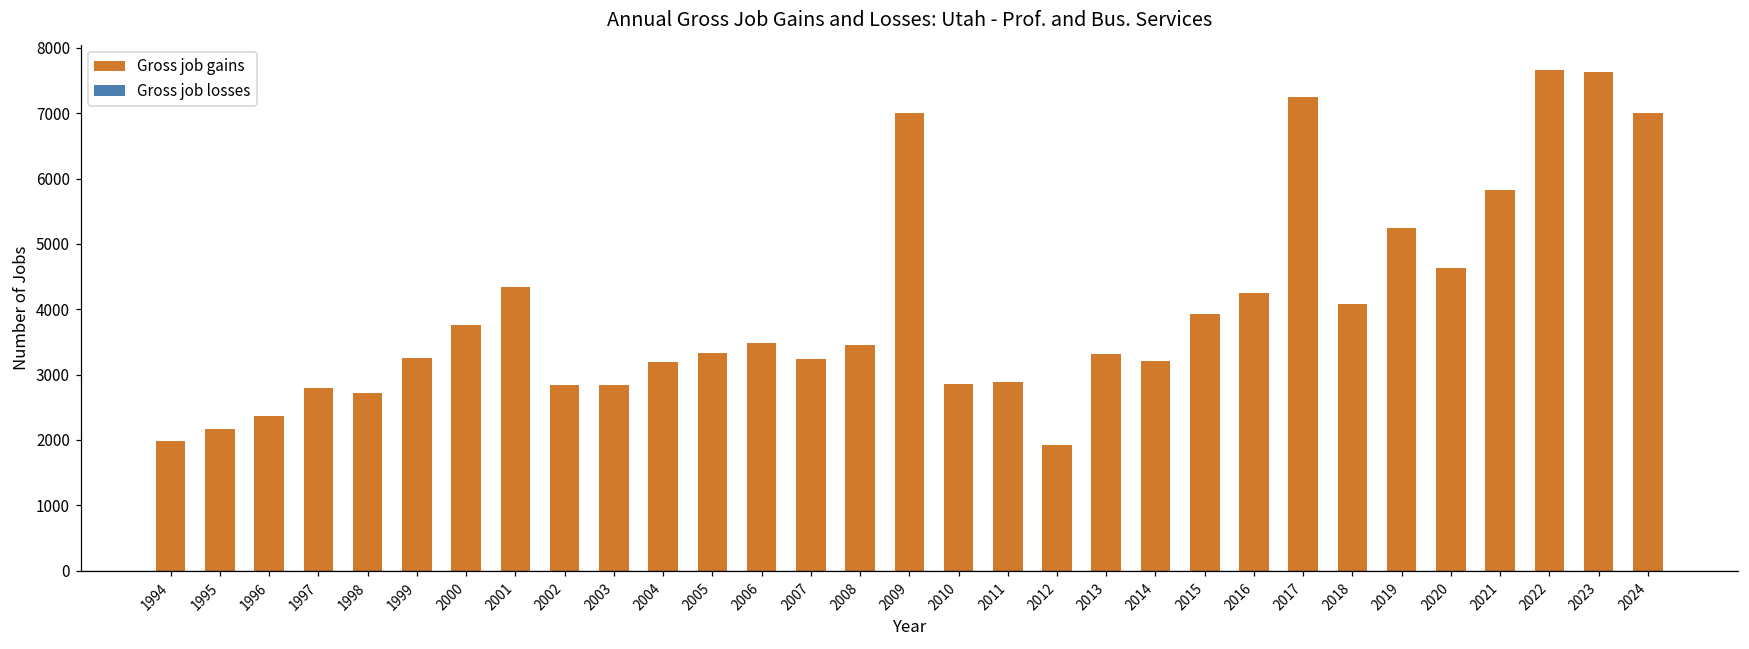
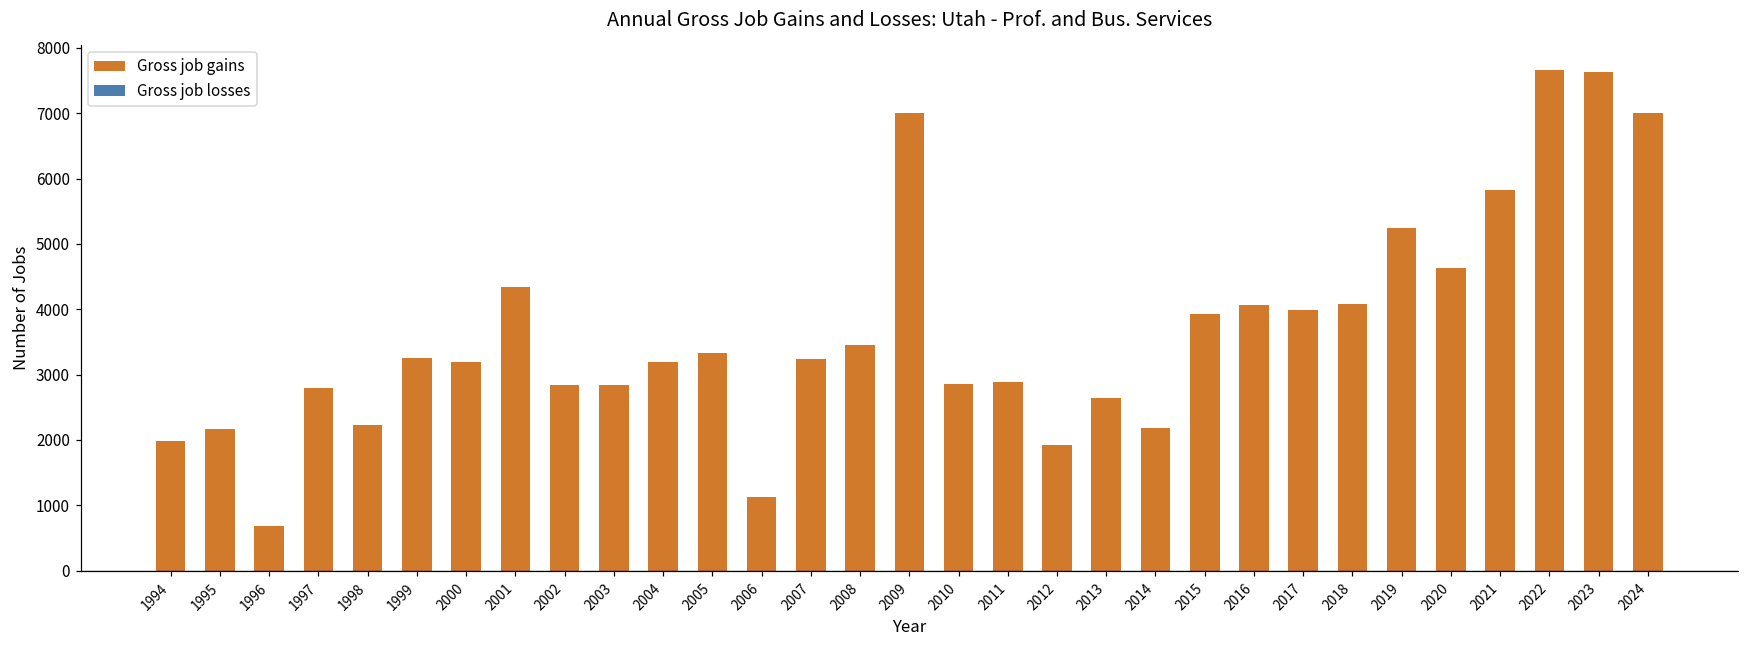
  {
    "Gross job gains": {
      "1994": 2000,
      "1995": 2200,
-     "1996": 2400,
+     "1996": 700,
      "1997": 2800,
-     "1998": 2700,
+     "1998": 2200,
      "1999": 3200,
-     "2000": 3800,
+     "2000": 3200,
      "2001": 4300,
      "2002": 2800,
      "2003": 2800,
      "2004": 3200,
      "2005": 3300,
-     "2006": 3500,
+     "2006": 1100,
      "2007": 3200,
      "2008": 3500,
      "2009": 7000,
      "2010": 2900,
      "2011": 2900,
      "2012": 1900,
-     "2013": 3300,
-     "2014": 3200,
+     "2013": 2600,
+     "2014": 2200,
      "2015": 3900,
-     "2016": 4300,
-     "2017": 7200,
+     "2016": 4100,
+     "2017": 4000,
      "2018": 4100,
      "2019": 5200,
      "2020": 4600,
      "2021": 5800,
      "2022": 7700,
      "2023": 7600,
      "2024": 7000
    },
    "Gross job losses": {
      "1994": 0,
      "1995": 0,
      "1996": 0,
      "1997": 0,
      "1998": 0,
      "1999": 0,
      "2000": 0,
      "2001": 0,
      "2002": 0,
      "2003": 0,
      "2004": 0,
      "2005": 0,
      "2006": 0,
      "2007": 0,
      "2008": 0,
      "2009": 0,
      "2010": 0,
      "2011": 0,
      "2012": 0,
      "2013": 0,
      "2014": 0,
      "2015": 0,
      "2016": 0,
      "2017": 0,
      "2018": 0,
      "2019": 0,
      "2020": 0,
      "2021": 0,
      "2022": 0,
      "2023": 0,
      "2024": 0
    }
  }
